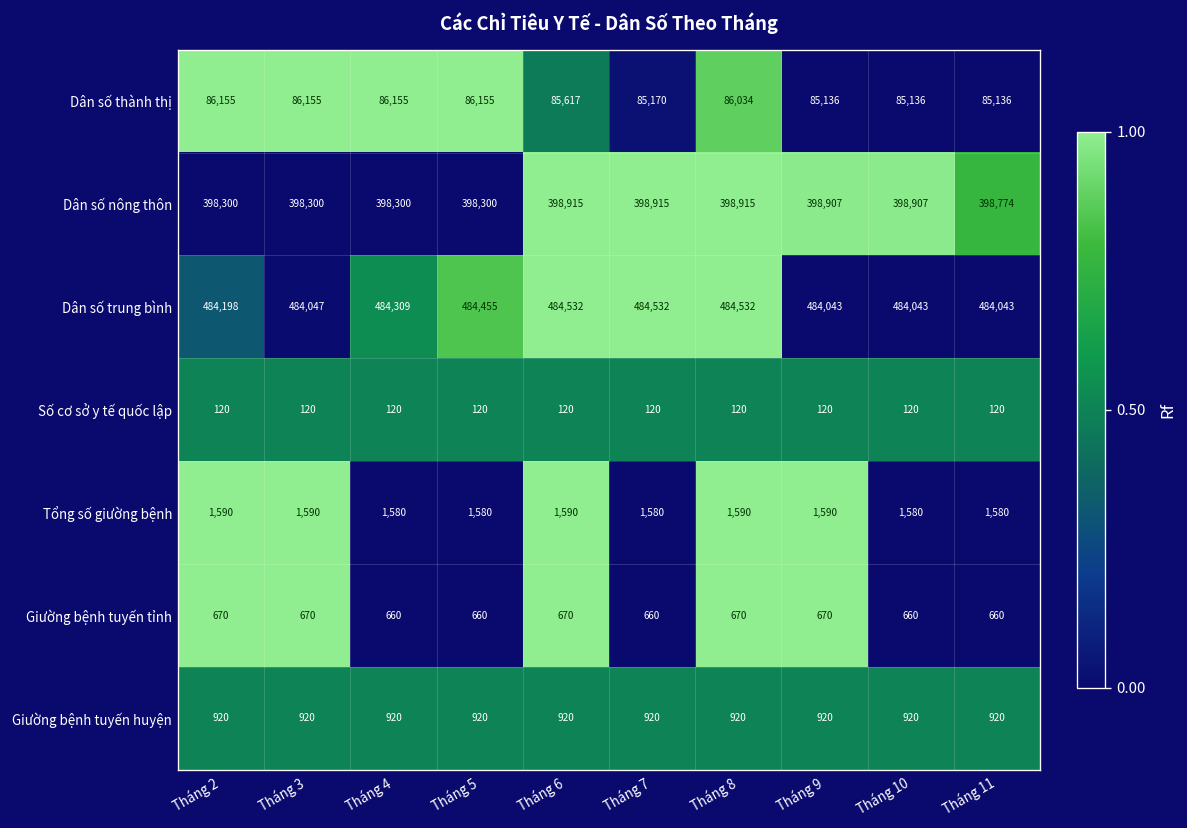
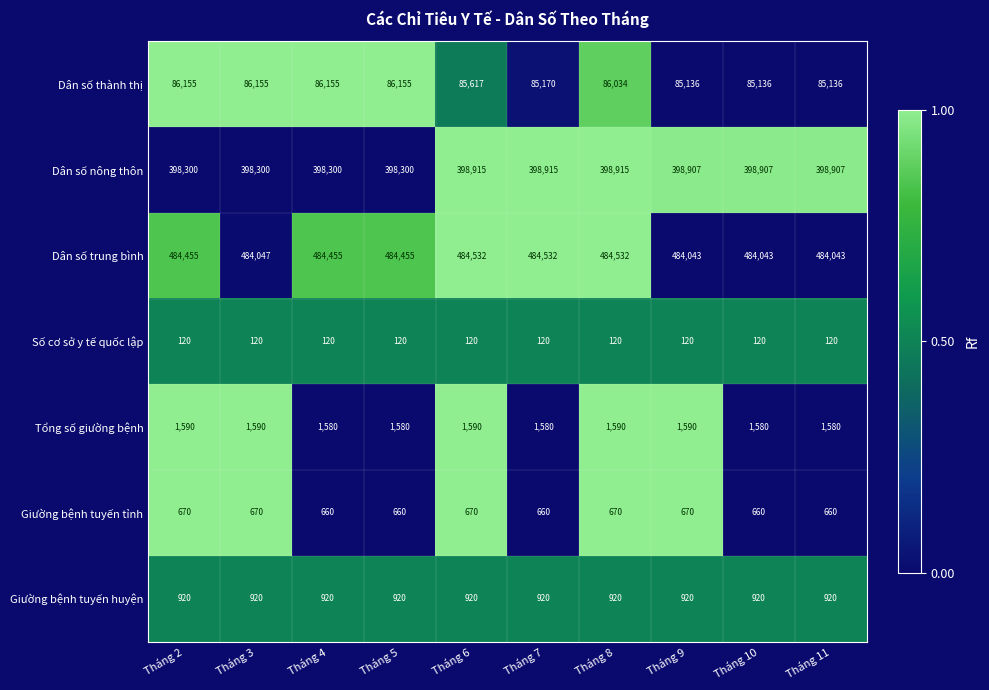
  {
    "Dân số thành thị": {
      "Tháng 2": "86,155",
      "Tháng 3": "86,155",
      "Tháng 4": "86,155",
      "Tháng 5": "86,155",
      "Tháng 6": "85,617",
      "Tháng 7": "85,170",
      "Tháng 8": "86,034",
      "Tháng 9": "85,136",
      "Tháng 10": "85,136",
      "Tháng 11": "85,136"
    },
    "Dân số nông thôn": {
      "Tháng 2": "398,300",
      "Tháng 3": "398,300",
      "Tháng 4": "398,300",
      "Tháng 5": "398,300",
      "Tháng 6": "398,915",
      "Tháng 7": "398,915",
      "Tháng 8": "398,915",
      "Tháng 9": "398,907",
      "Tháng 10": "398,907",
-     "Tháng 11": "398,774"
+     "Tháng 11": "398,907"
    },
    "Dân số trung bình": {
-     "Tháng 2": "484,198",
+     "Tháng 2": "484,455",
      "Tháng 3": "484,047",
-     "Tháng 4": "484,309",
+     "Tháng 4": "484,455",
      "Tháng 5": "484,455",
      "Tháng 6": "484,532",
      "Tháng 7": "484,532",
      "Tháng 8": "484,532",
      "Tháng 9": "484,043",
      "Tháng 10": "484,043",
      "Tháng 11": "484,043"
    },
    "Số cơ sở y tế quốc lập": {
      "Tháng 2": "120",
      "Tháng 3": "120",
      "Tháng 4": "120",
      "Tháng 5": "120",
      "Tháng 6": "120",
      "Tháng 7": "120",
      "Tháng 8": "120",
      "Tháng 9": "120",
      "Tháng 10": "120",
      "Tháng 11": "120"
    },
    "Tổng số giường bệnh": {
      "Tháng 2": "1,590",
      "Tháng 3": "1,590",
      "Tháng 4": "1,580",
      "Tháng 5": "1,580",
      "Tháng 6": "1,590",
      "Tháng 7": "1,580",
      "Tháng 8": "1,590",
      "Tháng 9": "1,590",
      "Tháng 10": "1,580",
      "Tháng 11": "1,580"
    },
    "Giường bệnh tuyến tỉnh": {
      "Tháng 2": "670",
      "Tháng 3": "670",
      "Tháng 4": "660",
      "Tháng 5": "660",
      "Tháng 6": "670",
      "Tháng 7": "660",
      "Tháng 8": "670",
      "Tháng 9": "670",
      "Tháng 10": "660",
      "Tháng 11": "660"
    },
    "Giường bệnh tuyến huyện": {
      "Tháng 2": "920",
      "Tháng 3": "920",
      "Tháng 4": "920",
      "Tháng 5": "920",
      "Tháng 6": "920",
      "Tháng 7": "920",
      "Tháng 8": "920",
      "Tháng 9": "920",
      "Tháng 10": "920",
      "Tháng 11": "920"
    }
  }
